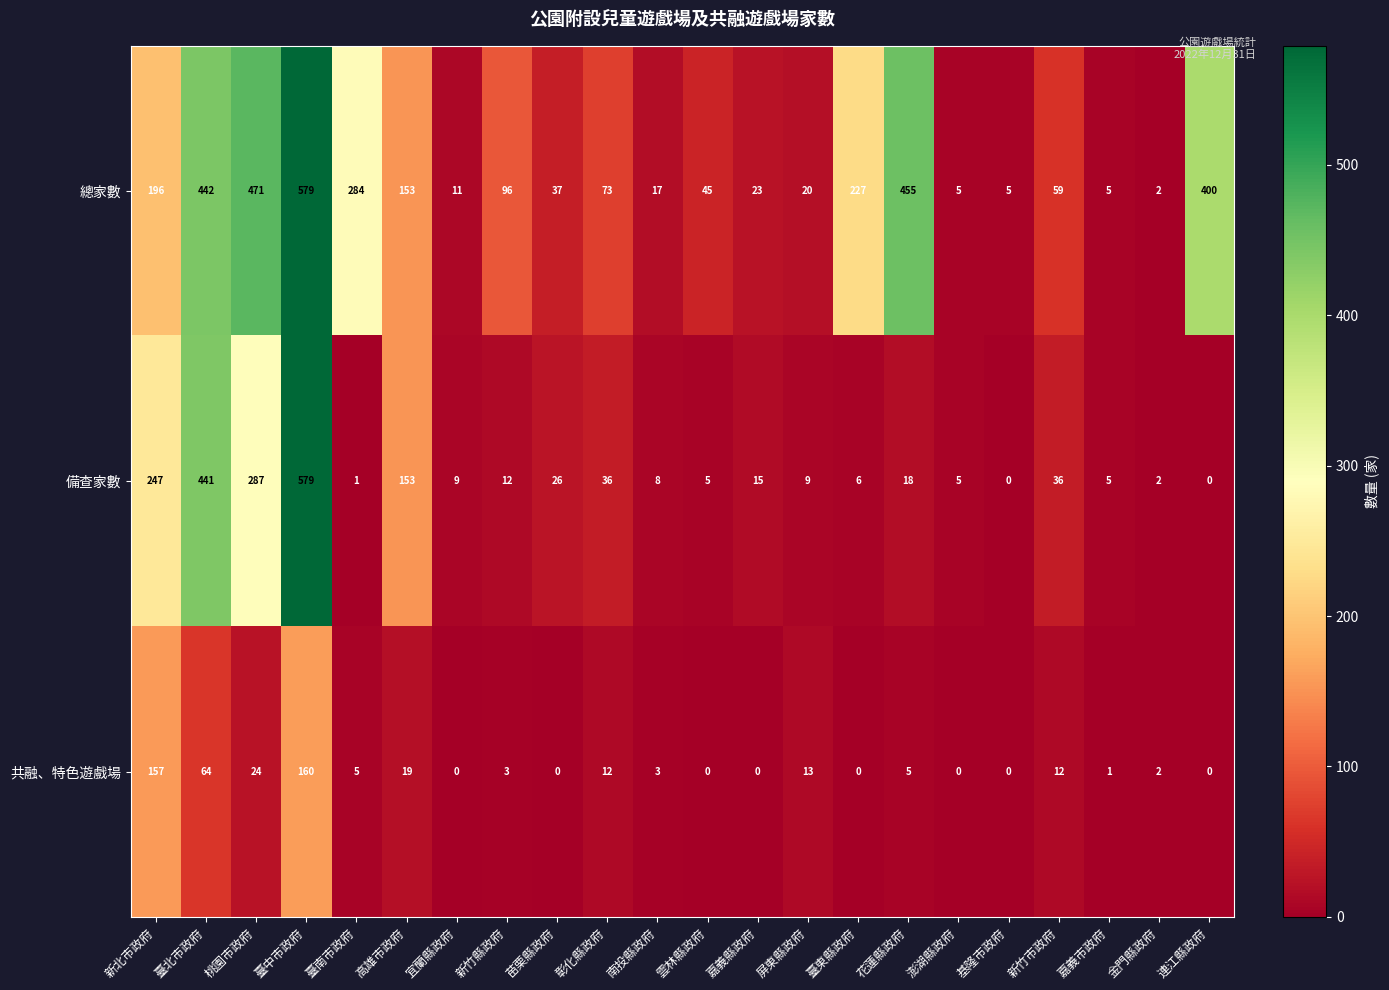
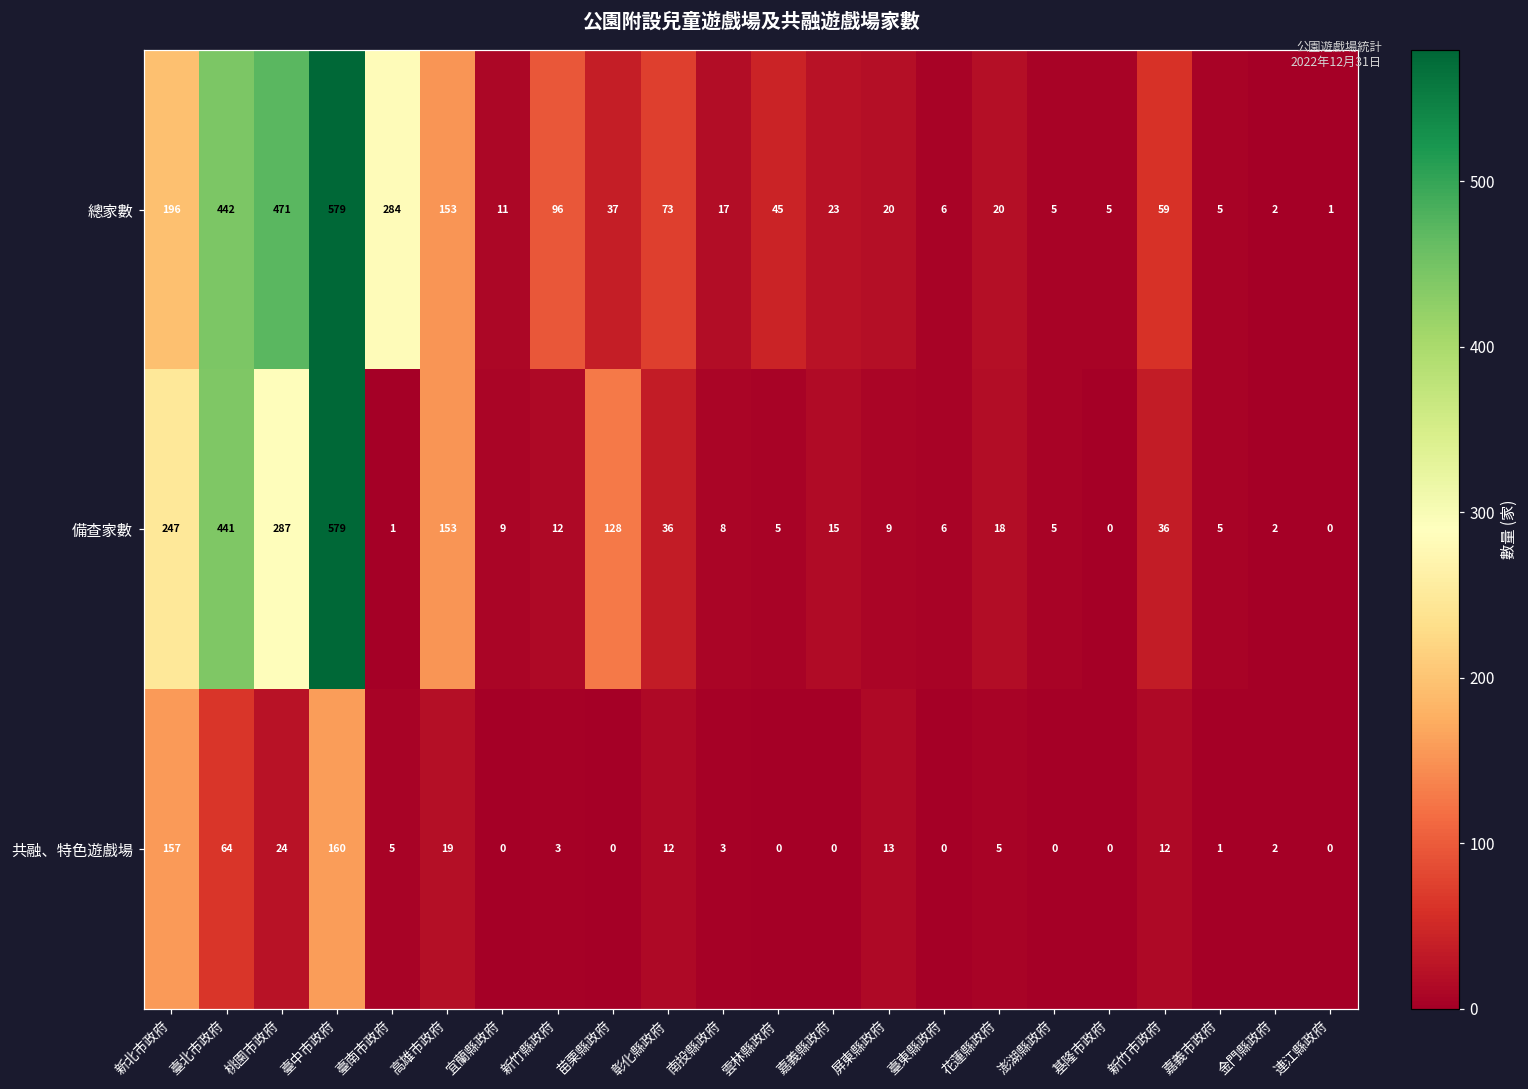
  {
    "總家數": {
      "新北市政府": 196,
      "臺北市政府": 442,
      "桃園市政府": 471,
      "臺中市政府": 579,
      "臺南市政府": 284,
      "高雄市政府": 153,
      "宜蘭縣政府": 11,
      "新竹縣政府": 96,
      "苗栗縣政府": 37,
      "彰化縣政府": 73,
      "南投縣政府": 17,
      "雲林縣政府": 45,
      "嘉義縣政府": 23,
      "屏東縣政府": 20,
-     "臺東縣政府": 227,
-     "花蓮縣政府": 455,
+     "臺東縣政府": 6,
+     "花蓮縣政府": 20,
      "澎湖縣政府": 5,
      "基隆市政府": 5,
      "新竹市政府": 59,
      "嘉義市政府": 5,
      "金門縣政府": 2,
-     "連江縣政府": 400
+     "連江縣政府": 1
    },
    "備查家數": {
      "新北市政府": 247,
      "臺北市政府": 441,
      "桃園市政府": 287,
      "臺中市政府": 579,
      "臺南市政府": 1,
      "高雄市政府": 153,
      "宜蘭縣政府": 9,
      "新竹縣政府": 12,
-     "苗栗縣政府": 26,
+     "苗栗縣政府": 128,
      "彰化縣政府": 36,
      "南投縣政府": 8,
      "雲林縣政府": 5,
      "嘉義縣政府": 15,
      "屏東縣政府": 9,
      "臺東縣政府": 6,
      "花蓮縣政府": 18,
      "澎湖縣政府": 5,
      "基隆市政府": 0,
      "新竹市政府": 36,
      "嘉義市政府": 5,
      "金門縣政府": 2,
      "連江縣政府": 0
    },
    "共融、特色遊戲場": {
      "新北市政府": 157,
      "臺北市政府": 64,
      "桃園市政府": 24,
      "臺中市政府": 160,
      "臺南市政府": 5,
      "高雄市政府": 19,
      "宜蘭縣政府": 0,
      "新竹縣政府": 3,
      "苗栗縣政府": 0,
      "彰化縣政府": 12,
      "南投縣政府": 3,
      "雲林縣政府": 0,
      "嘉義縣政府": 0,
      "屏東縣政府": 13,
      "臺東縣政府": 0,
      "花蓮縣政府": 5,
      "澎湖縣政府": 0,
      "基隆市政府": 0,
      "新竹市政府": 12,
      "嘉義市政府": 1,
      "金門縣政府": 2,
      "連江縣政府": 0
    }
  }
